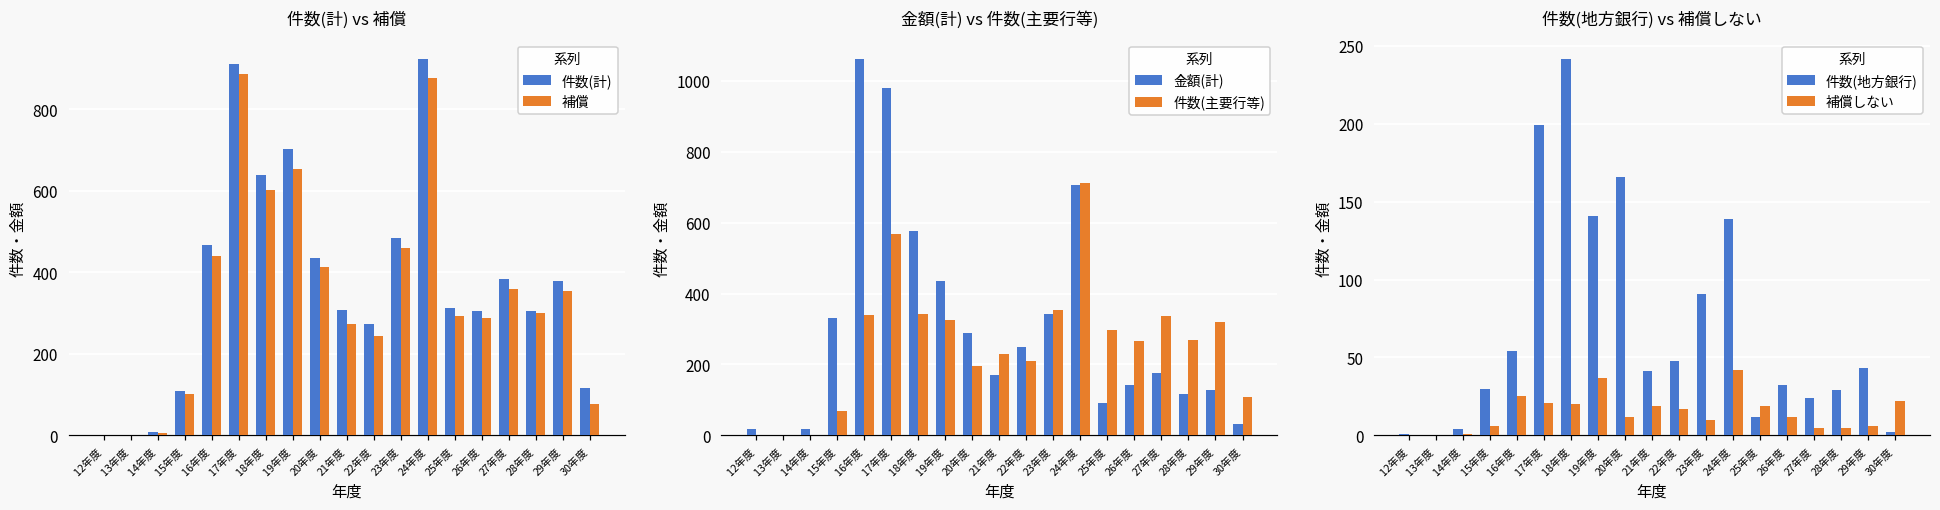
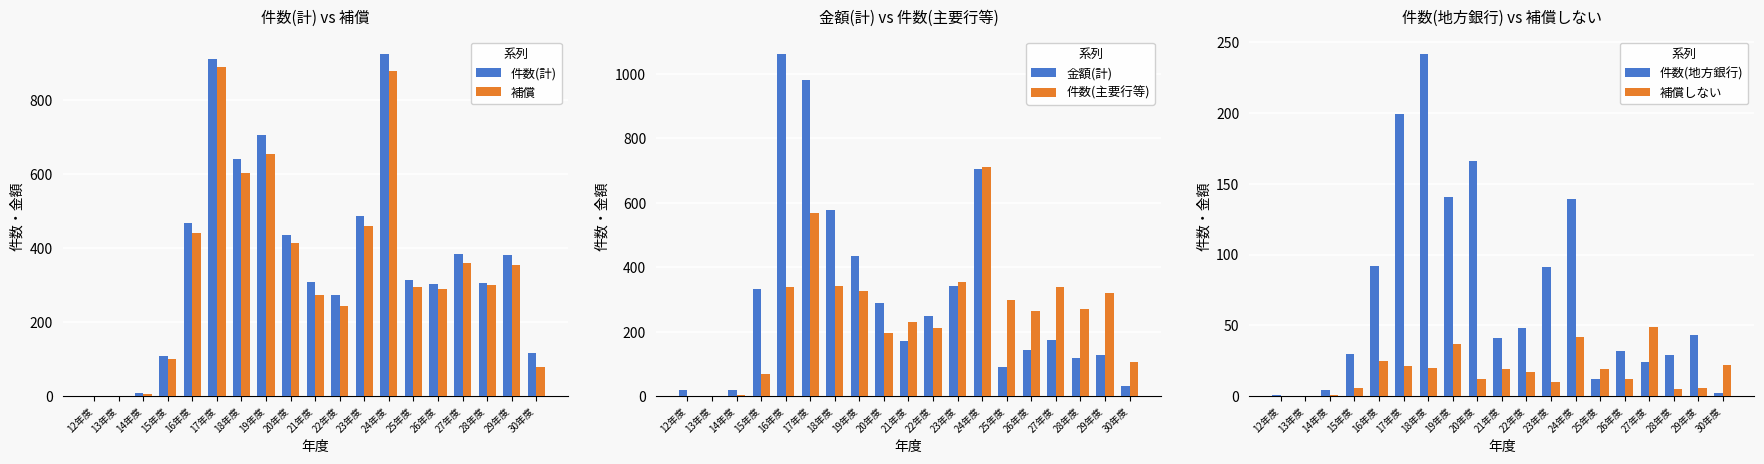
  {
    "件数(計) vs 補償": {
      "件数(計)": {
        "13年度": 0,
        "14年度": 10,
        "15年度": 110,
        "16年度": 470,
        "17年度": 910,
        "18年度": 640,
        "19年度": 700,
        "20年度": 440,
        "21年度": 310,
        "22年度": 270,
        "23年度": 490,
        "24年度": 930,
        "25年度": 310,
        "26年度": 300,
        "27年度": 380,
        "28年度": 310,
        "29年度": 380,
        "30年度": 120
      },
      "補償": {
        "13年度": 0,
        "15年度": 100,
        "16年度": 440,
        "17年度": 890,
        "18年度": 600,
        "19年度": 660,
        "20年度": 410,
        "21年度": 270,
        "22年度": 240,
        "23年度": 460,
        "24年度": 880,
        "25年度": 290,
        "26年度": 290,
        "27年度": 360,
        "28年度": 300,
        "29年度": 360,
        "30年度": 80
      }
    },
    "金額(計) vs 件数(主要行等)": {
      "金額(計)": {
        "12年度": 20,
        "13年度": 0,
        "14年度": 20,
        "15年度": 330,
        "16年度": 1060,
        "17年度": 980,
        "18年度": 580,
        "19年度": 440,
        "20年度": 290,
        "21年度": 170,
        "22年度": 250,
        "23年度": 340,
        "24年度": 710,
        "25年度": 90,
        "26年度": 140,
        "27年度": 180,
        "28年度": 120,
        "29年度": 130,
        "30年度": 30
      },
      "件数(主要行等)": {
        "12年度": 0,
        "13年度": 0,
        "15年度": 70,
        "16年度": 340,
        "17年度": 570,
        "18年度": 340,
        "19年度": 330,
        "20年度": 200,
        "21年度": 230,
        "22年度": 210,
        "23年度": 350,
        "24年度": 710,
        "25年度": 300,
        "26年度": 270,
        "27年度": 340,
        "28年度": 270,
        "29年度": 320,
        "30年度": 110
      }
    },
    "件数(地方銀行) vs 補償しない": {
      "件数(地方銀行)": {
        "13年度": 0,
        "14年度": 4,
        "15年度": 30,
-       "16年度": 54,
+       "16年度": 92,
        "17年度": 199,
        "18年度": 242,
        "19年度": 141,
        "20年度": 166,
        "21年度": 41,
        "22年度": 48,
        "23年度": 91,
        "24年度": 139,
        "25年度": 12,
        "26年度": 32,
        "27年度": 24,
        "28年度": 29,
        "29年度": 43,
        "30年度": 2
      },
      "補償しない": {
        "12年度": 0,
        "13年度": 0,
        "15年度": 6,
        "16年度": 25,
        "17年度": 21,
        "18年度": 20,
        "19年度": 37,
        "20年度": 12,
        "21年度": 19,
        "22年度": 17,
        "23年度": 10,
        "24年度": 42,
        "25年度": 19,
        "26年度": 12,
-       "27年度": 5,
+       "27年度": 49,
        "28年度": 5,
        "29年度": 6,
        "30年度": 22
      }
    }
  }
